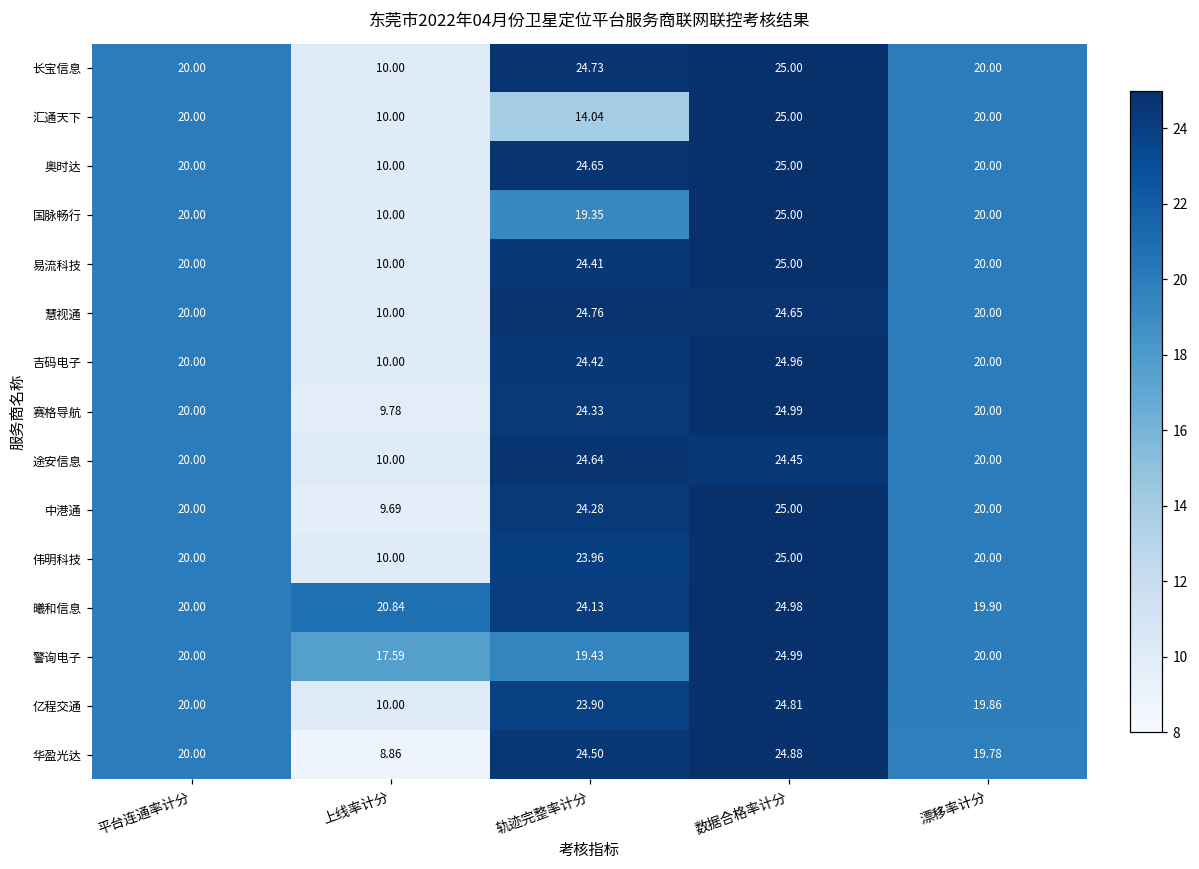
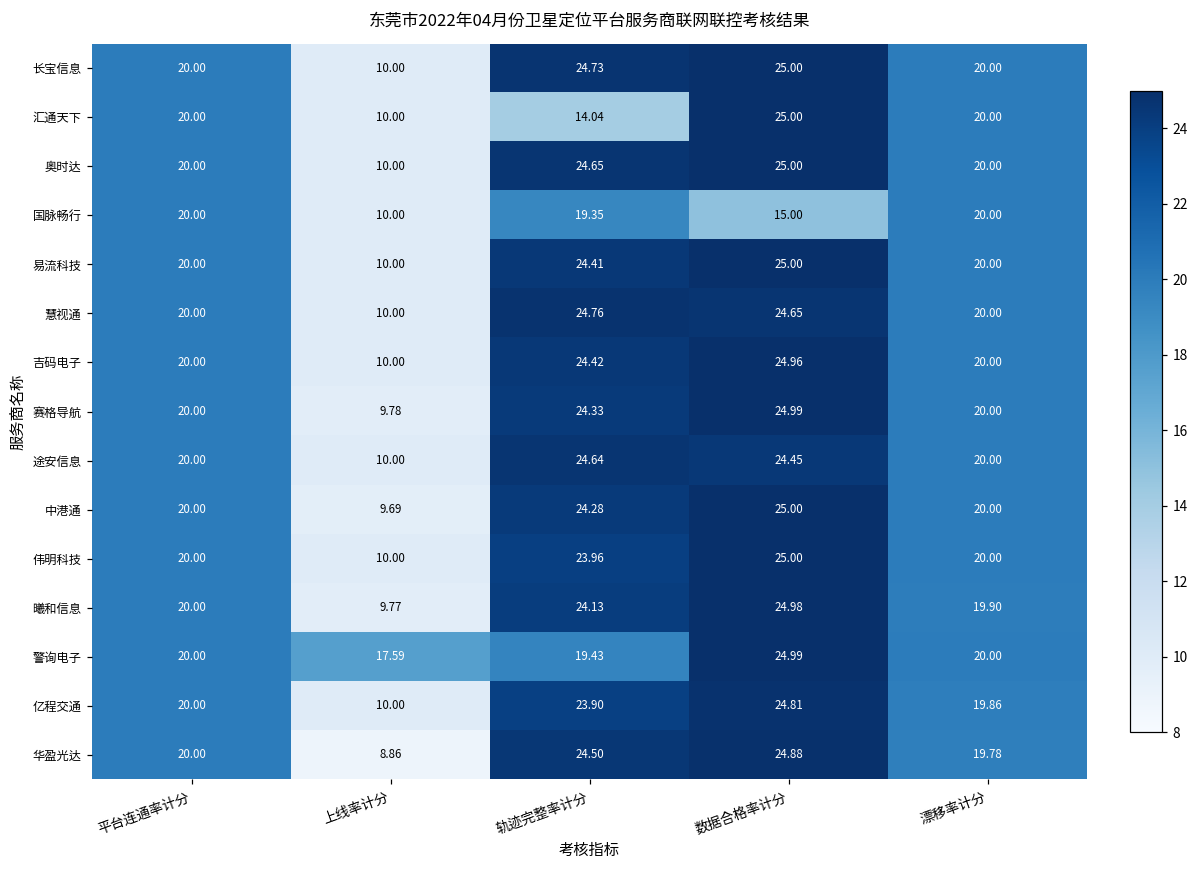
  {
    "长宝信息": {
      "平台连通率计分": 20.00,
      "上线率计分": 10.00,
      "轨迹完整率计分": 24.73,
      "数据合格率计分": 25.00,
      "漂移率计分": 20.00
    },
    "汇通天下": {
      "平台连通率计分": 20.00,
      "上线率计分": 10.00,
      "轨迹完整率计分": 14.04,
      "数据合格率计分": 25.00,
      "漂移率计分": 20.00
    },
    "奥时达": {
      "平台连通率计分": 20.00,
      "上线率计分": 10.00,
      "轨迹完整率计分": 24.65,
      "数据合格率计分": 25.00,
      "漂移率计分": 20.00
    },
    "国脉畅行": {
      "平台连通率计分": 20.00,
      "上线率计分": 10.00,
      "轨迹完整率计分": 19.35,
-     "数据合格率计分": 25.00,
+     "数据合格率计分": 15.00,
      "漂移率计分": 20.00
    },
    "易流科技": {
      "平台连通率计分": 20.00,
      "上线率计分": 10.00,
      "轨迹完整率计分": 24.41,
      "数据合格率计分": 25.00,
      "漂移率计分": 20.00
    },
    "慧视通": {
      "平台连通率计分": 20.00,
      "上线率计分": 10.00,
      "轨迹完整率计分": 24.76,
      "数据合格率计分": 24.65,
      "漂移率计分": 20.00
    },
    "吉码电子": {
      "平台连通率计分": 20.00,
      "上线率计分": 10.00,
      "轨迹完整率计分": 24.42,
      "数据合格率计分": 24.96,
      "漂移率计分": 20.00
    },
    "赛格导航": {
      "平台连通率计分": 20.00,
      "上线率计分": 9.78,
      "轨迹完整率计分": 24.33,
      "数据合格率计分": 24.99,
      "漂移率计分": 20.00
    },
    "途安信息": {
      "平台连通率计分": 20.00,
      "上线率计分": 10.00,
      "轨迹完整率计分": 24.64,
      "数据合格率计分": 24.45,
      "漂移率计分": 20.00
    },
    "中港通": {
      "平台连通率计分": 20.00,
      "上线率计分": 9.69,
      "轨迹完整率计分": 24.28,
      "数据合格率计分": 25.00,
      "漂移率计分": 20.00
    },
    "伟明科技": {
      "平台连通率计分": 20.00,
      "上线率计分": 10.00,
      "轨迹完整率计分": 23.96,
      "数据合格率计分": 25.00,
      "漂移率计分": 20.00
    },
    "曦和信息": {
      "平台连通率计分": 20.00,
-     "上线率计分": 20.84,
+     "上线率计分": 9.77,
      "轨迹完整率计分": 24.13,
      "数据合格率计分": 24.98,
      "漂移率计分": 19.90
    },
    "警询电子": {
      "平台连通率计分": 20.00,
      "上线率计分": 17.59,
      "轨迹完整率计分": 19.43,
      "数据合格率计分": 24.99,
      "漂移率计分": 20.00
    },
    "亿程交通": {
      "平台连通率计分": 20.00,
      "上线率计分": 10.00,
      "轨迹完整率计分": 23.90,
      "数据合格率计分": 24.81,
      "漂移率计分": 19.86
    },
    "华盈光达": {
      "平台连通率计分": 20.00,
      "上线率计分": 8.86,
      "轨迹完整率计分": 24.50,
      "数据合格率计分": 24.88,
      "漂移率计分": 19.78
    }
  }
